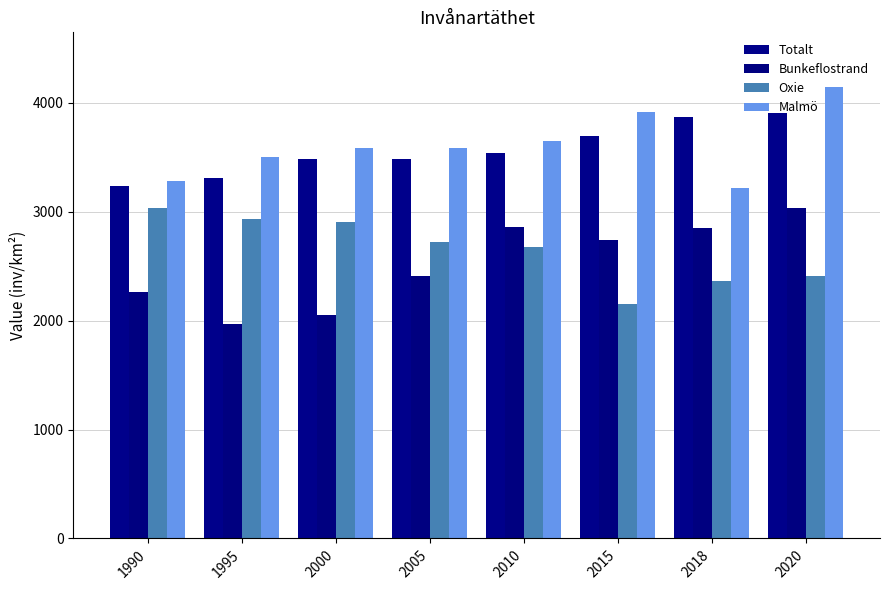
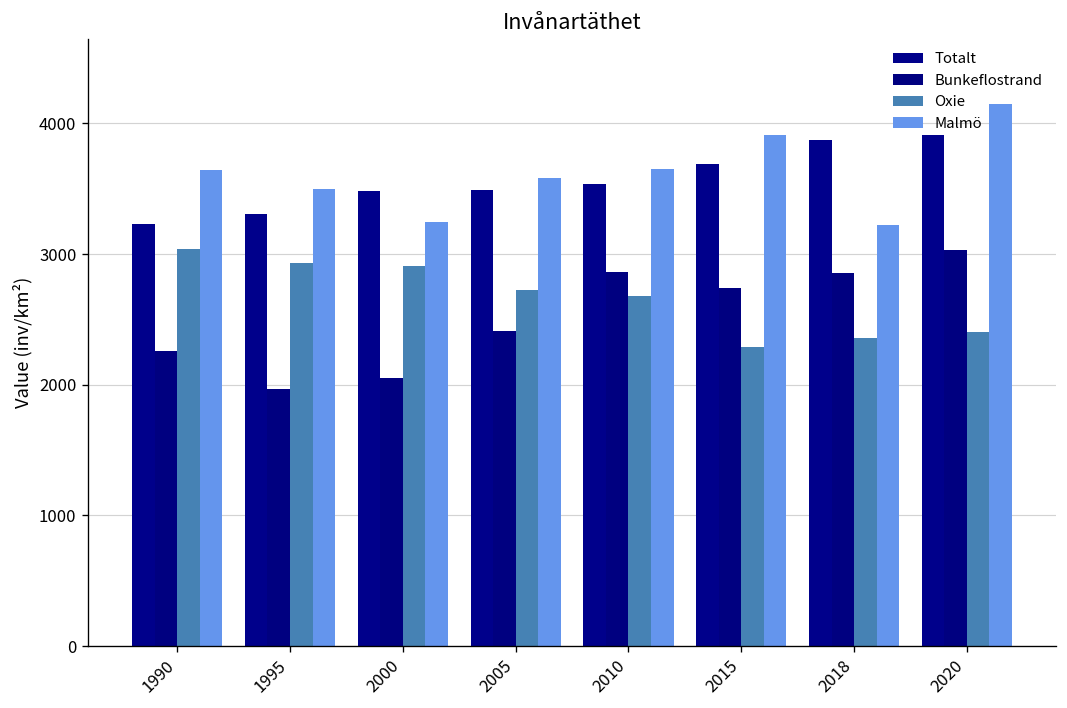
  {
    "Oxie": {
      "1990": 3040,
      "1995": 2930,
      "2000": 2910,
      "2005": 2730,
      "2010": 2680,
-     "2015": 2150,
+     "2015": 2290,
      "2018": 2360,
      "2020": 2410
    },
    "Malmö": {
-     "1990": 3280,
+     "1990": 3640,
      "1995": 3500,
-     "2000": 3580,
+     "2000": 3240,
      "2005": 3580,
      "2010": 3650,
      "2015": 3920,
      "2018": 3220,
      "2020": 4150
    }
  }
